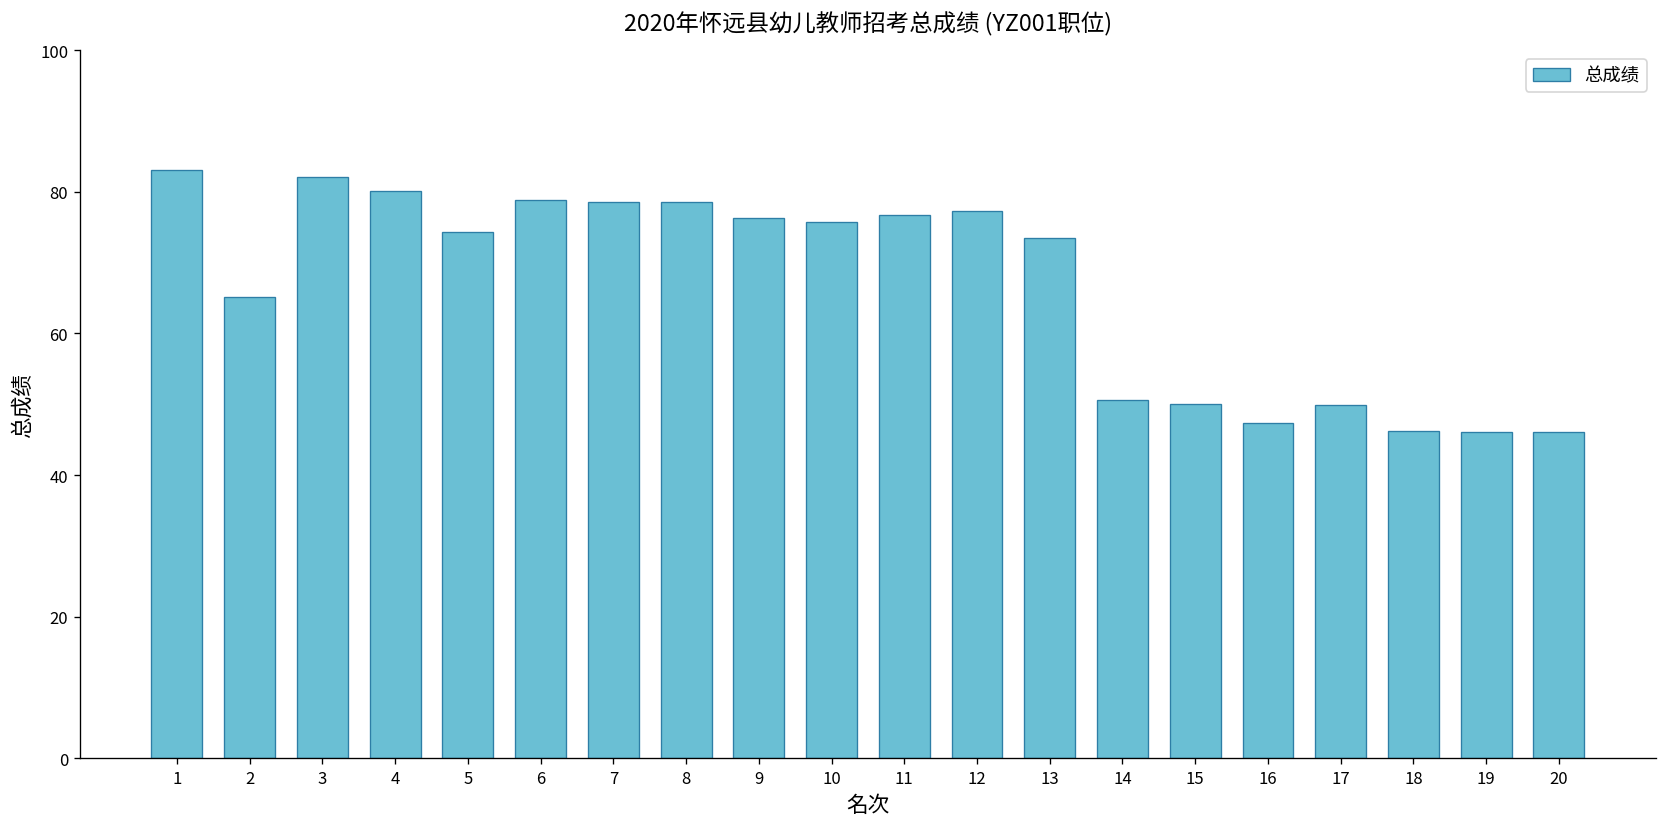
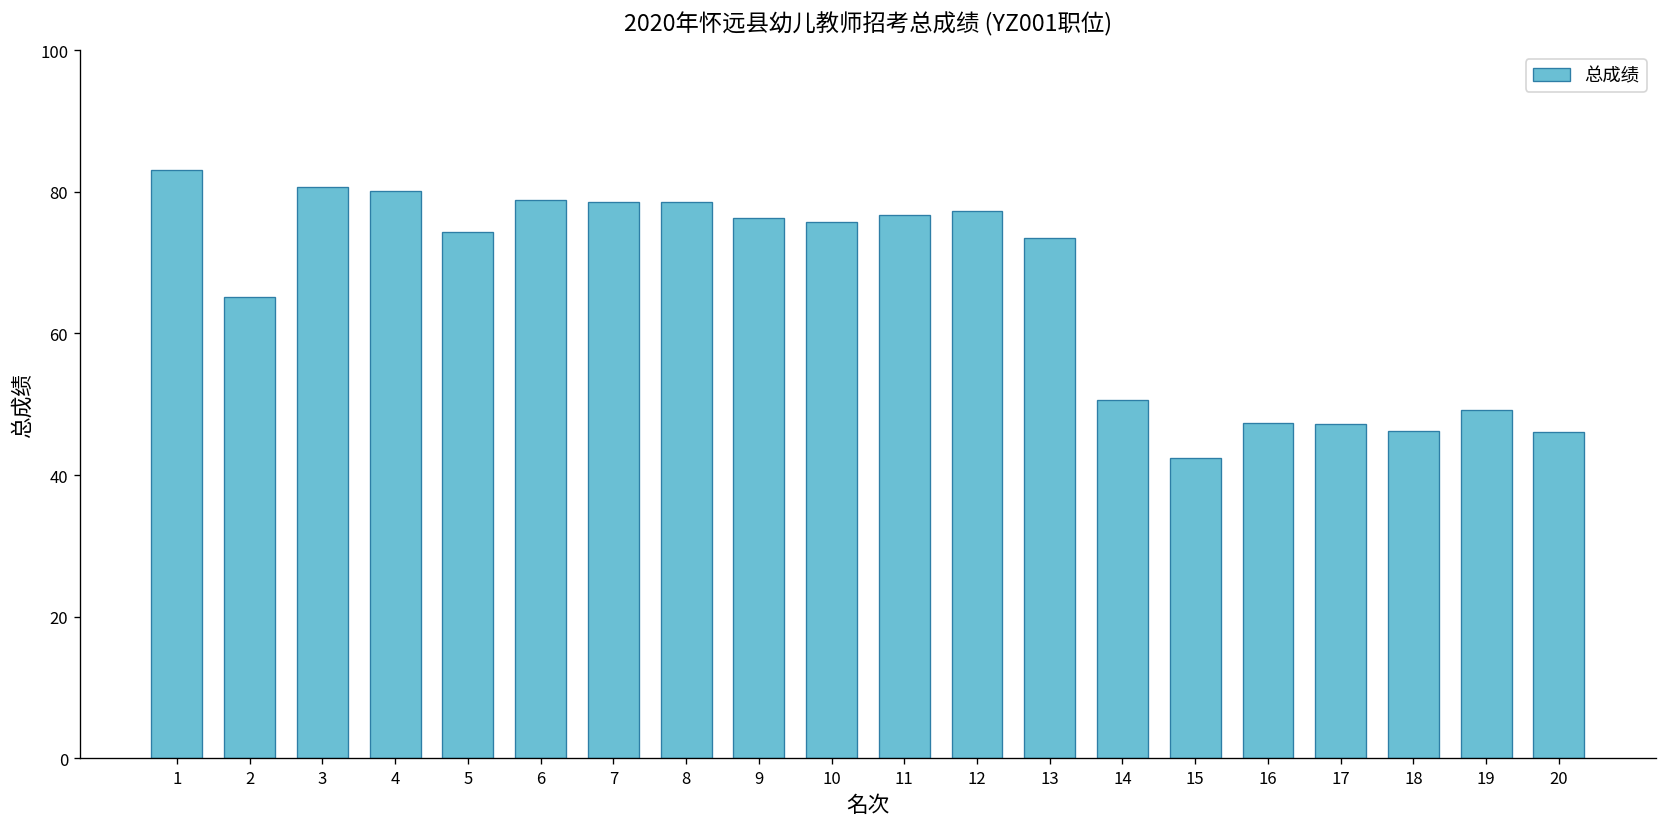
  {
    "1": 83,
    "2": 65,
-   "3": 82,
+   "3": 81,
    "4": 80,
    "5": 74,
    "6": 79,
    "7": 79,
    "8": 79,
    "9": 76,
    "10": 76,
    "11": 77,
    "12": 77,
    "13": 73,
    "14": 51,
-   "15": 50,
+   "15": 42,
    "16": 47,
-   "17": 50,
+   "17": 47,
    "18": 46,
-   "19": 46,
+   "19": 49,
    "20": 46
  }
